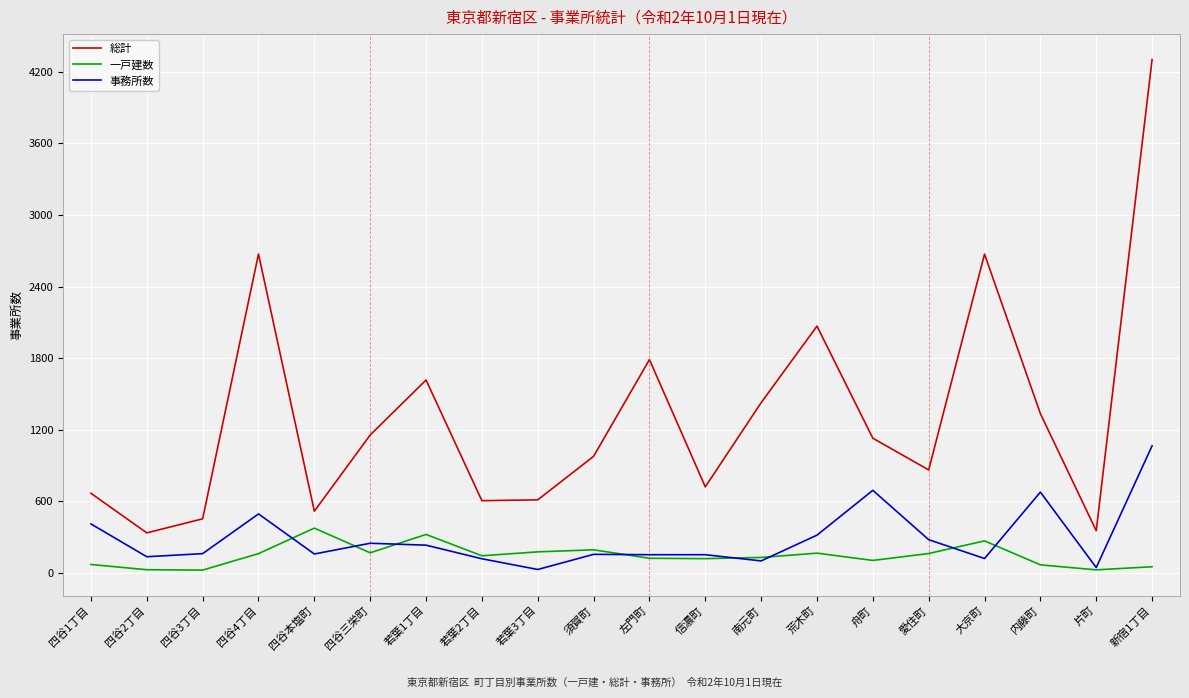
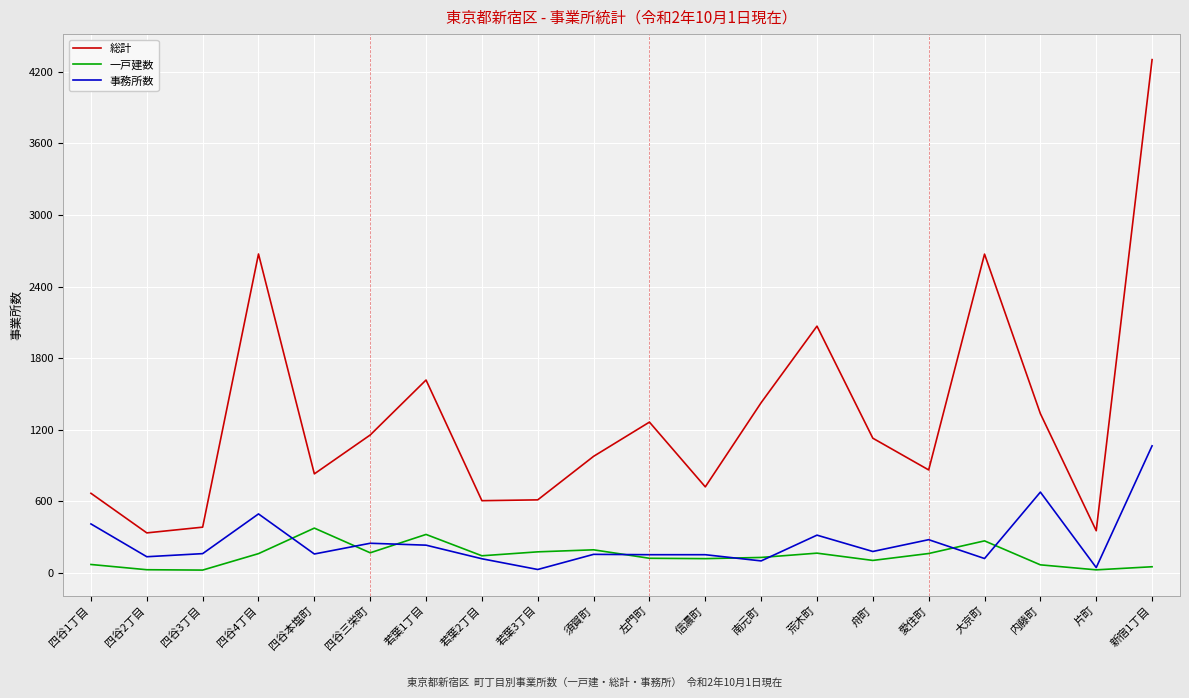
  {
    "総計": {
      "四谷1丁目": 670,
      "四谷2丁目": 330,
-     "四谷3丁目": 450,
+     "四谷3丁目": 380,
      "四谷4丁目": 2670,
-     "四谷本塩町": 520,
+     "四谷本塩町": 830,
      "四谷三栄町": 1160,
      "若葉1丁目": 1620,
      "若葉2丁目": 600,
      "若葉3丁目": 610,
      "須賀町": 980,
-     "左門町": 1790,
+     "左門町": 1260,
      "信濃町": 720,
      "南元町": 1430,
      "荒木町": 2070,
      "舟町": 1130,
      "愛住町": 860,
      "大京町": 2670,
      "内藤町": 1330,
      "片町": 350,
      "新宿1丁目": 4300
    },
    "一戸建数": {
      "四谷1丁目": 70,
      "四谷2丁目": 30,
      "四谷3丁目": 20,
      "四谷4丁目": 160,
      "四谷本塩町": 370,
      "四谷三栄町": 170,
      "若葉1丁目": 320,
      "若葉2丁目": 140,
      "若葉3丁目": 180,
      "須賀町": 190,
      "左門町": 120,
      "信濃町": 120,
      "南元町": 130,
      "荒木町": 160,
      "舟町": 100,
      "愛住町": 160,
      "大京町": 270,
      "内藤町": 70,
      "新宿1丁目": 50
    },
    "事務所数": {
      "四谷1丁目": 410,
      "四谷2丁目": 130,
      "四谷3丁目": 160,
      "四谷4丁目": 490,
      "四谷本塩町": 160,
      "四谷三栄町": 250,
      "若葉1丁目": 230,
      "若葉2丁目": 120,
      "若葉3丁目": 30,
      "須賀町": 150,
      "左門町": 150,
      "信濃町": 150,
      "南元町": 100,
      "荒木町": 320,
-     "舟町": 690,
+     "舟町": 180,
      "愛住町": 280,
      "大京町": 120,
      "内藤町": 680,
      "新宿1丁目": 1060
    }
  }
